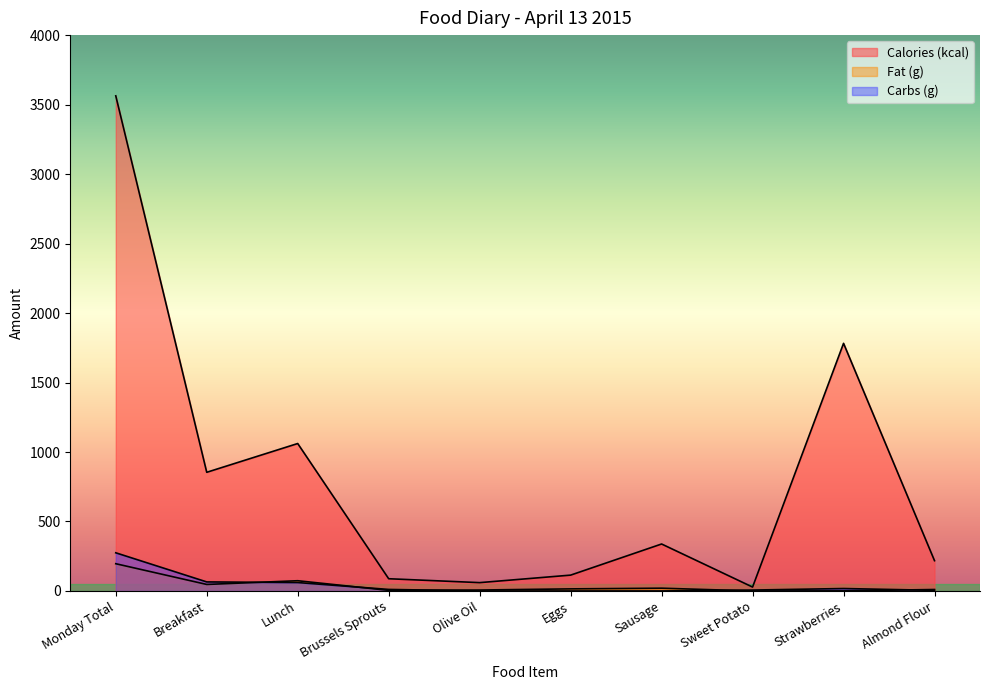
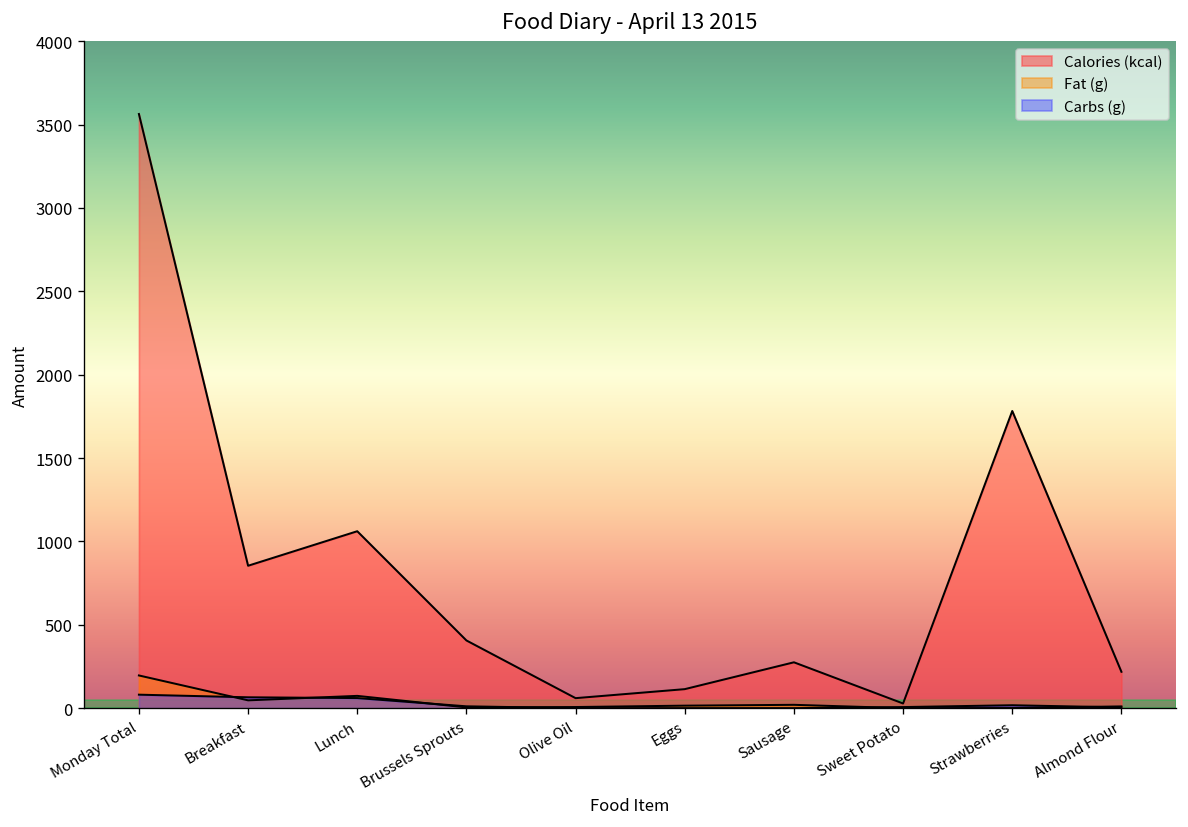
  {
    "Calories (kcal)": {
      "Monday Total": 3560,
      "Breakfast": 850,
      "Lunch": 1060,
-     "Brussels Sprouts": 90,
+     "Brussels Sprouts": 410,
      "Olive Oil": 60,
      "Eggs": 110,
-     "Sausage": 340,
+     "Sausage": 280,
      "Sweet Potato": 30,
      "Strawberries": 1780,
      "Almond Flour": 220
    },
    "Fat (g)": {
      "Monday Total": 200,
      "Sausage": 20
    },
    "Carbs (g)": {
-     "Monday Total": 270,
+     "Monday Total": 80,
      "Sausage": 0
    }
  }
